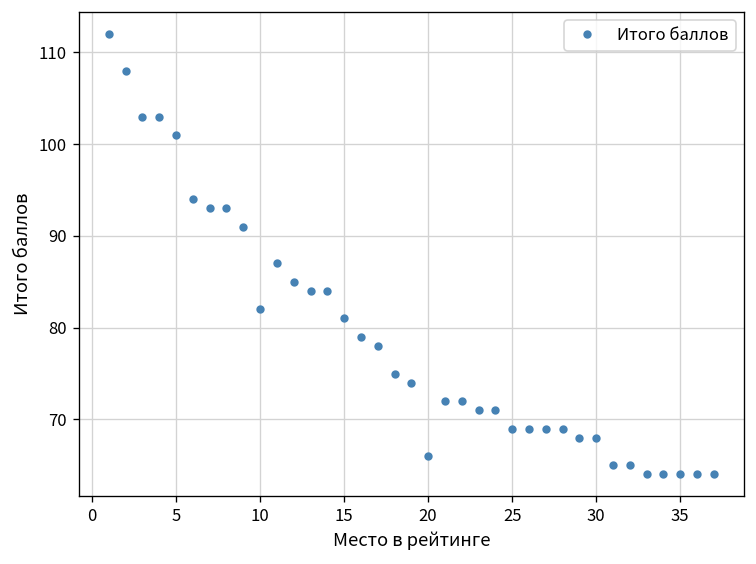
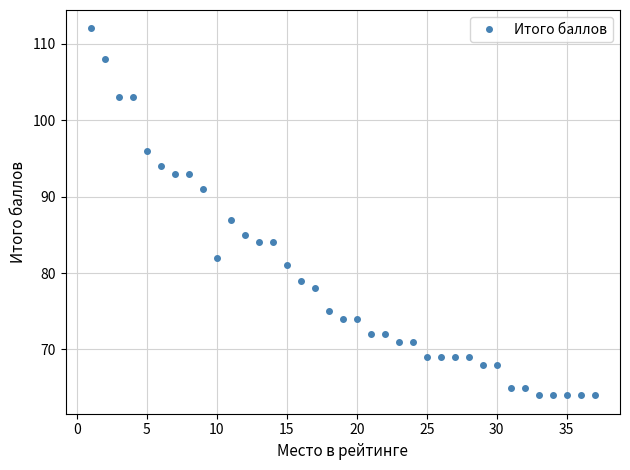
  {
-   "5": 101,
+   "5": 96,
    "10": 82,
    "15": 81,
-   "20": 66,
+   "20": 74,
    "25": 69,
    "30": 68,
    "35": 64
  }
